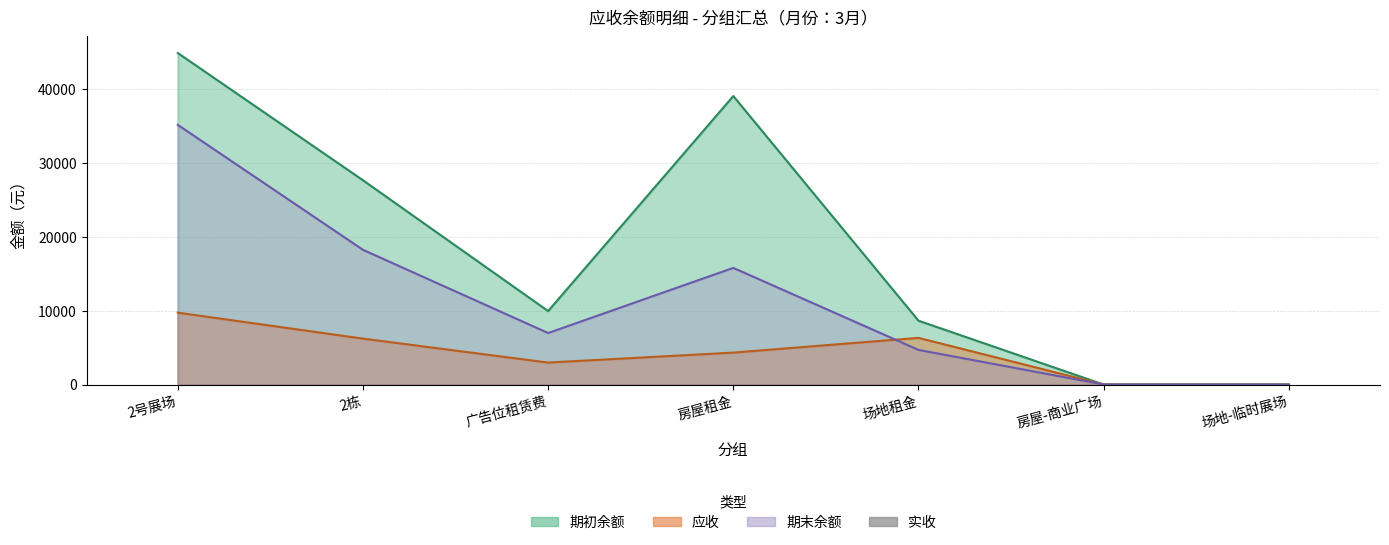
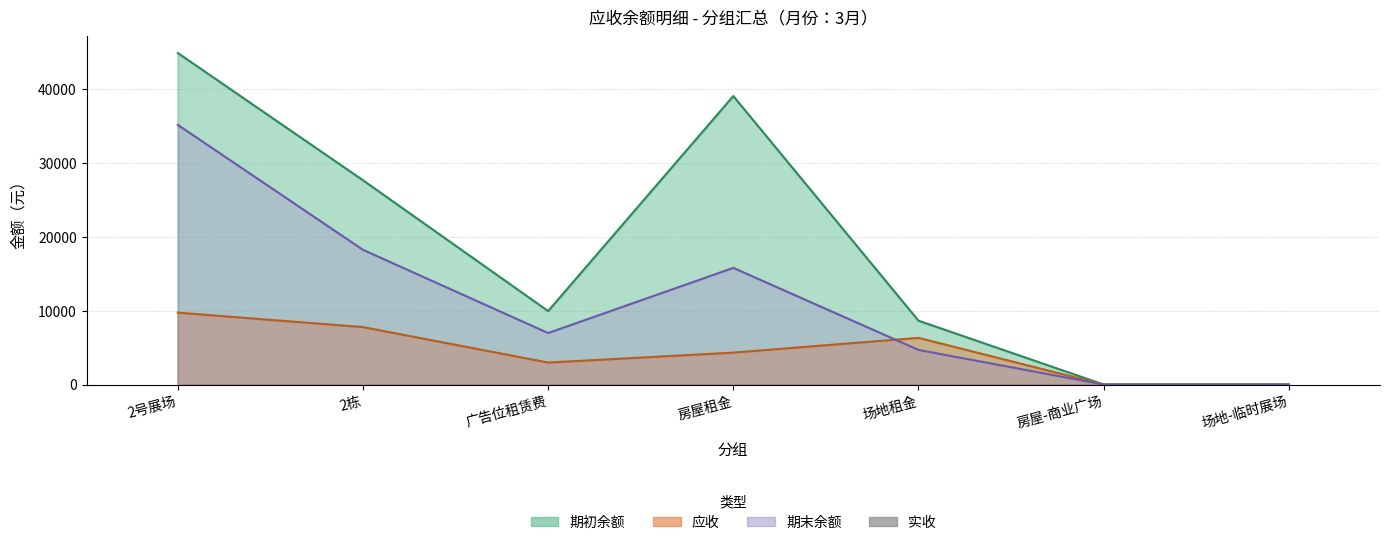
  {
    "期初余额": {
      "2号展场": 45000,
      "2栋": 28000,
      "广告位租赁费": 10000,
      "房屋租金": 39000,
      "场地租金": 9000
    },
    "实收": {
      "2号展场": 0,
      "2栋": 0,
      "广告位租赁费": 0,
      "房屋租金": 0,
      "场地租金": 0,
      "房屋-商业广场": 0,
      "场地-临时展场": 0
    },
    "应收": {
      "2号展场": 10000,
-     "2栋": 6000,
+     "2栋": 8000,
      "广告位租赁费": 3000,
      "房屋租金": 4000,
      "场地租金": 6000
    },
    "期末余额": {
      "2号展场": 35000,
      "2栋": 18000,
      "广告位租赁费": 7000,
      "房屋租金": 16000,
      "场地租金": 5000
    }
  }
